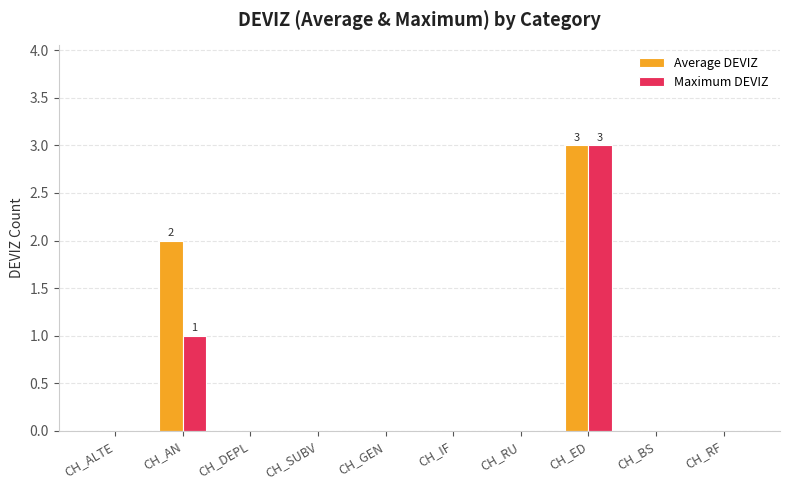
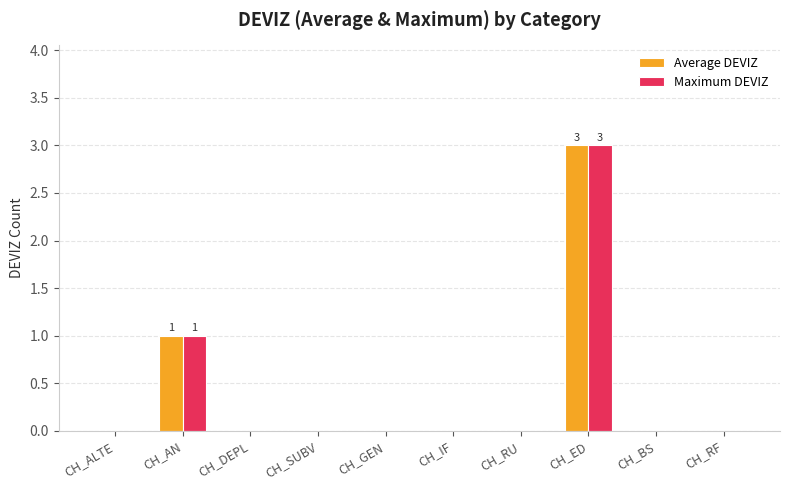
  {
    "Average DEVIZ": {
-     "CH_AN": 2,
+     "CH_AN": 1,
      "CH_ED": 3
    },
    "Maximum DEVIZ": {
      "CH_AN": 1,
      "CH_ED": 3
    }
  }
